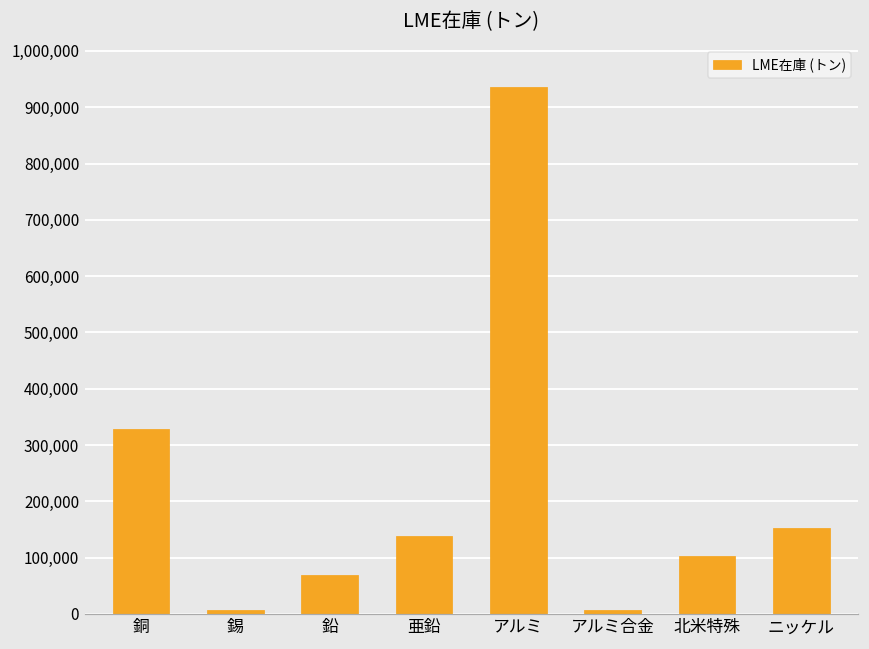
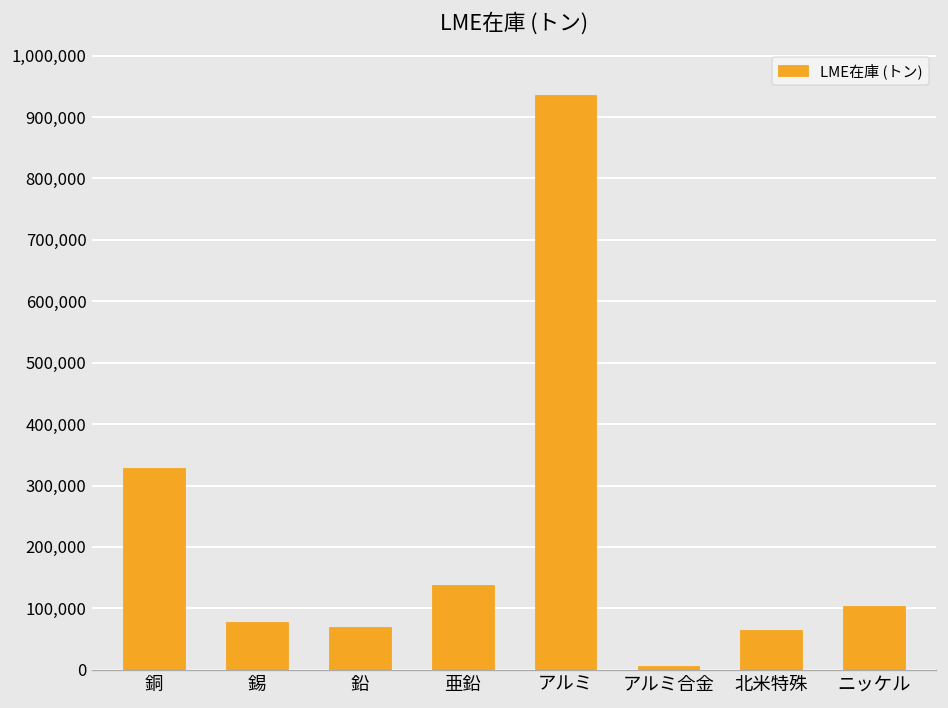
  {
    "銅": "330,000",
-   "錫": "10,000",
+   "錫": "80,000",
    "鉛": "70,000",
    "亜鉛": "140,000",
    "アルミ": "940,000",
    "アルミ合金": "10,000",
-   "北米特殊": "100,000",
-   "ニッケル": "150,000"
+   "北米特殊": "60,000",
+   "ニッケル": "100,000"
  }
